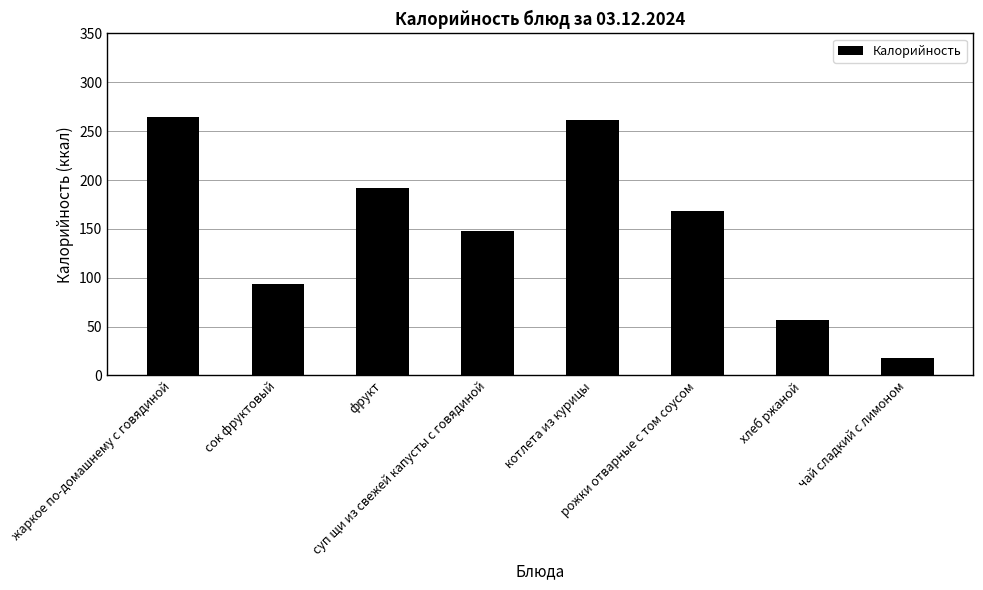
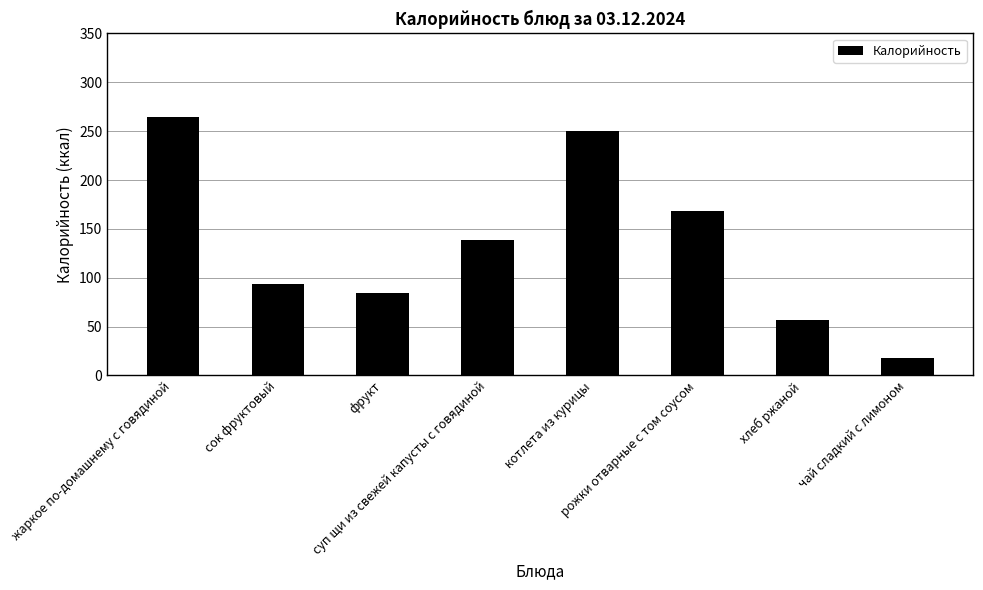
  {
    "жаркое по-домашнему с говядиной": 270,
    "сок фруктовый": 90,
-   "фрукт": 190,
-   "суп щи из свежей капусты с говядиной": 150,
-   "котлета из курицы": 260,
+   "фрукт": 80,
+   "суп щи из свежей капусты с говядиной": 140,
+   "котлета из курицы": 250,
    "рожки отварные с том соусом": 170,
    "хлеб ржаной": 60,
    "чай сладкий с лимоном": 20
  }
